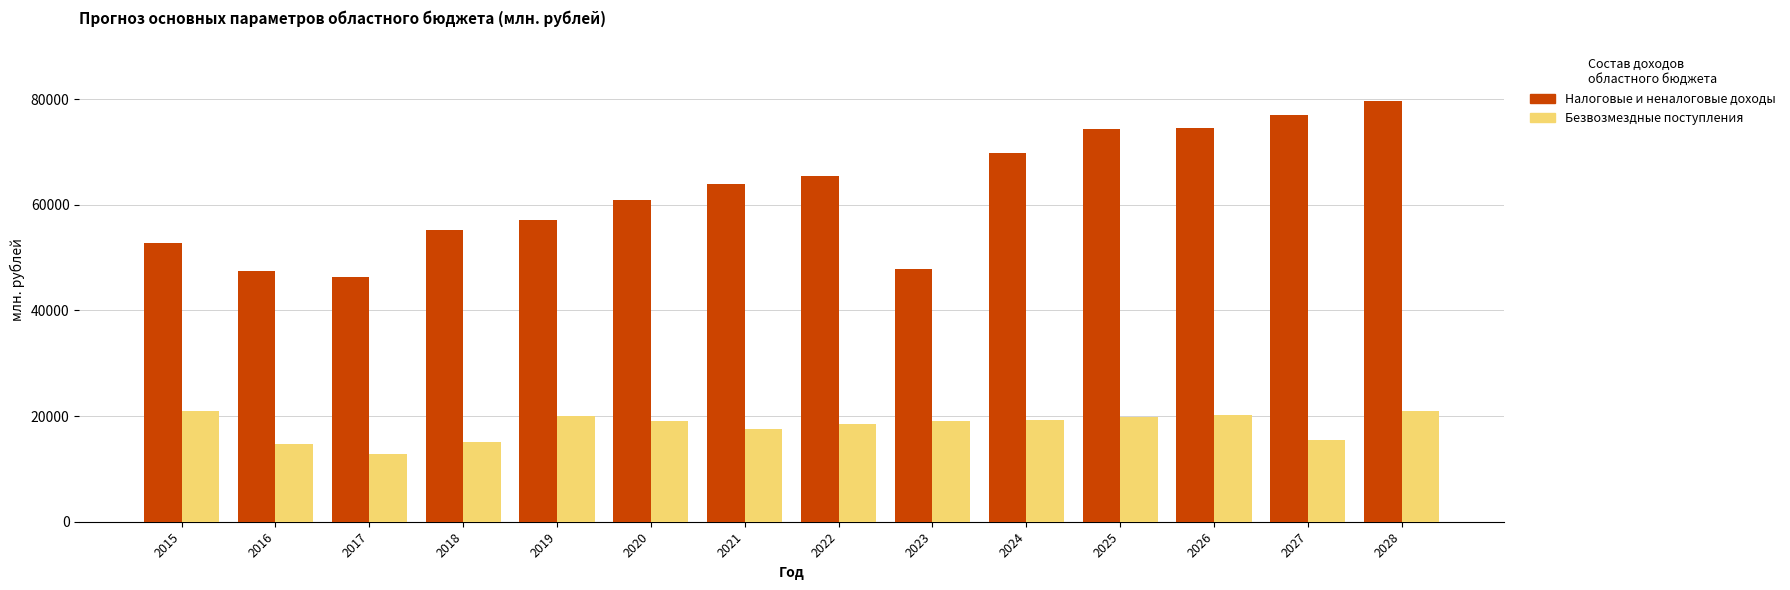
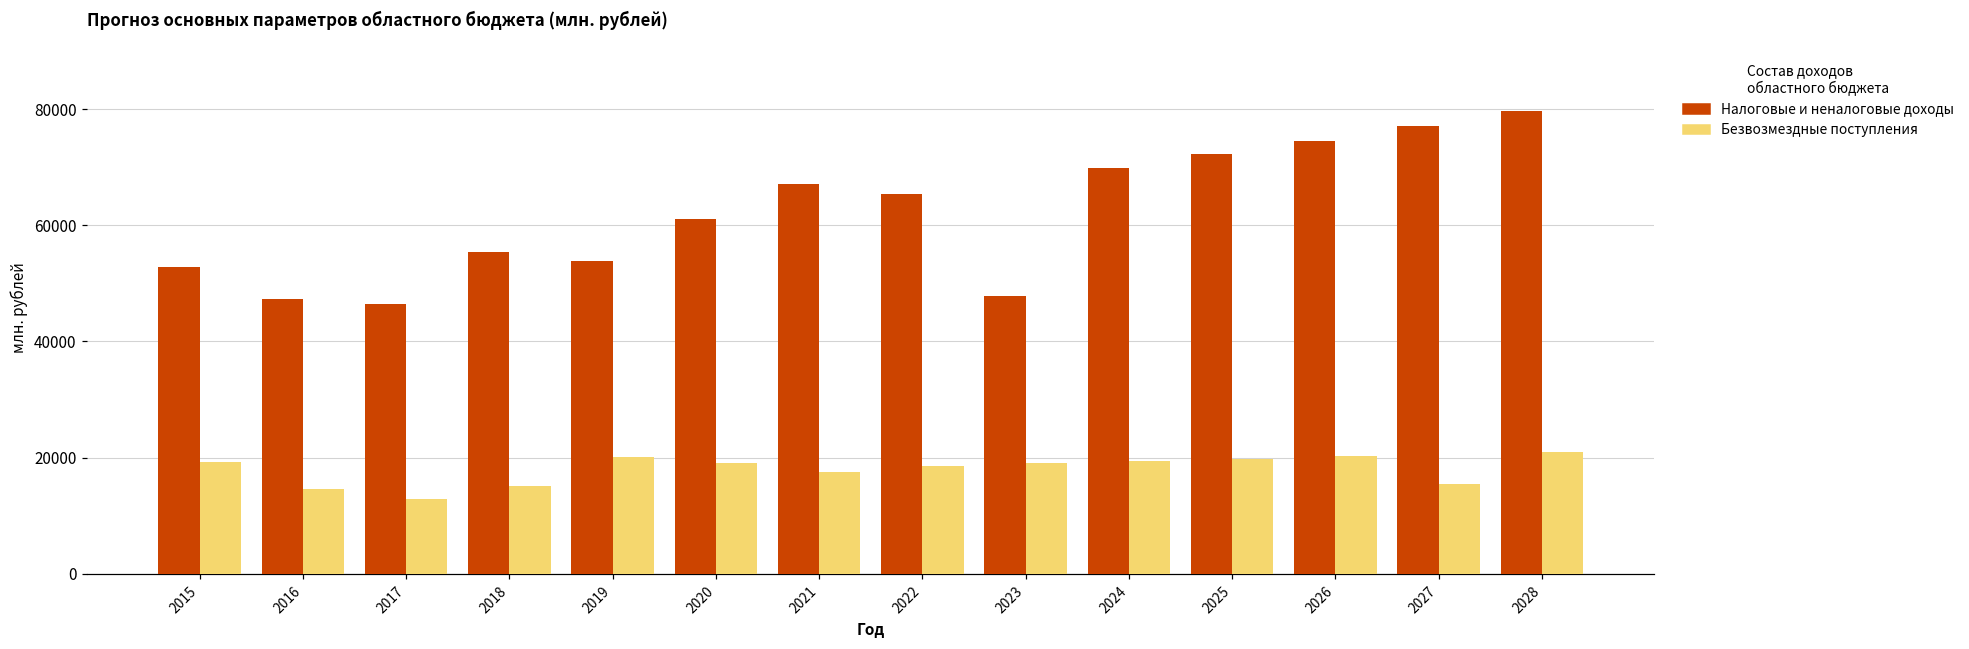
  {
    "Налоговые и неналоговые доходы": {
      "2015": 53000,
      "2016": 47000,
      "2017": 46000,
      "2018": 55000,
-     "2019": 57000,
+     "2019": 54000,
      "2020": 61000,
-     "2021": 64000,
+     "2021": 67000,
      "2022": 65000,
      "2023": 48000,
      "2024": 70000,
-     "2025": 74000,
+     "2025": 72000,
      "2026": 75000,
      "2027": 77000,
      "2028": 80000
    },
    "Безвозмездные поступления": {
-     "2015": 21000,
+     "2015": 19000,
      "2016": 15000,
      "2017": 13000,
      "2018": 15000,
      "2019": 20000,
      "2020": 19000,
      "2021": 18000,
      "2022": 19000,
      "2023": 19000,
      "2024": 19000,
      "2025": 20000,
      "2026": 20000,
      "2027": 15000,
      "2028": 21000
    }
  }
